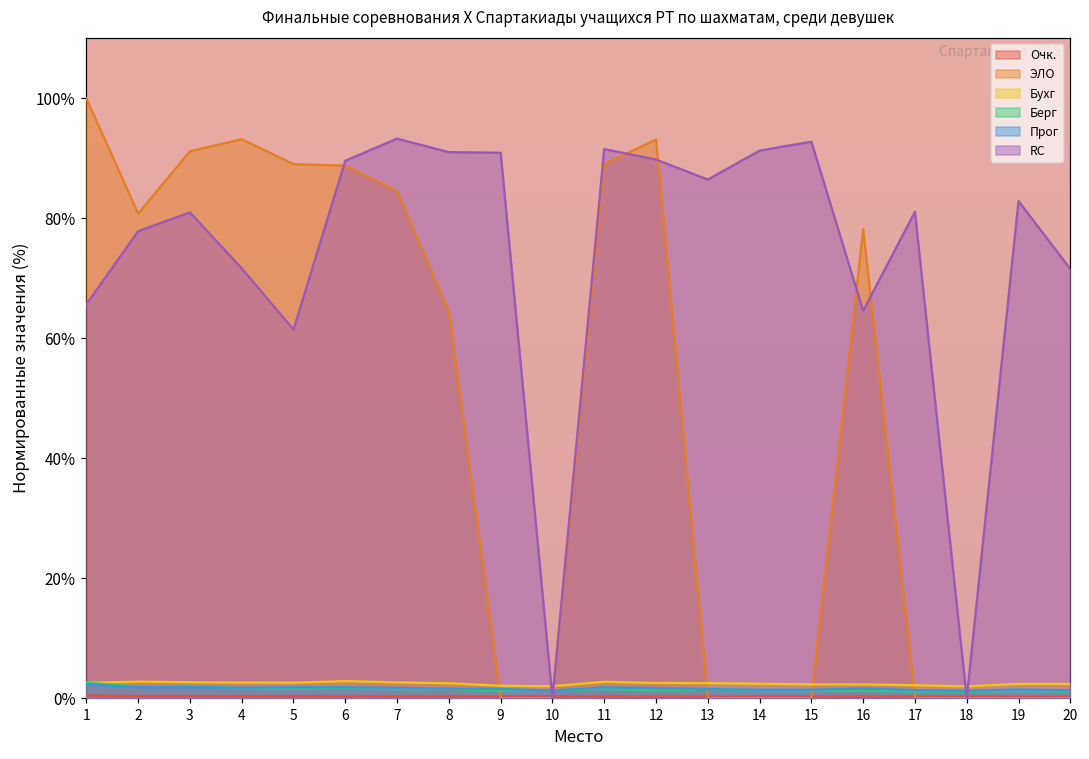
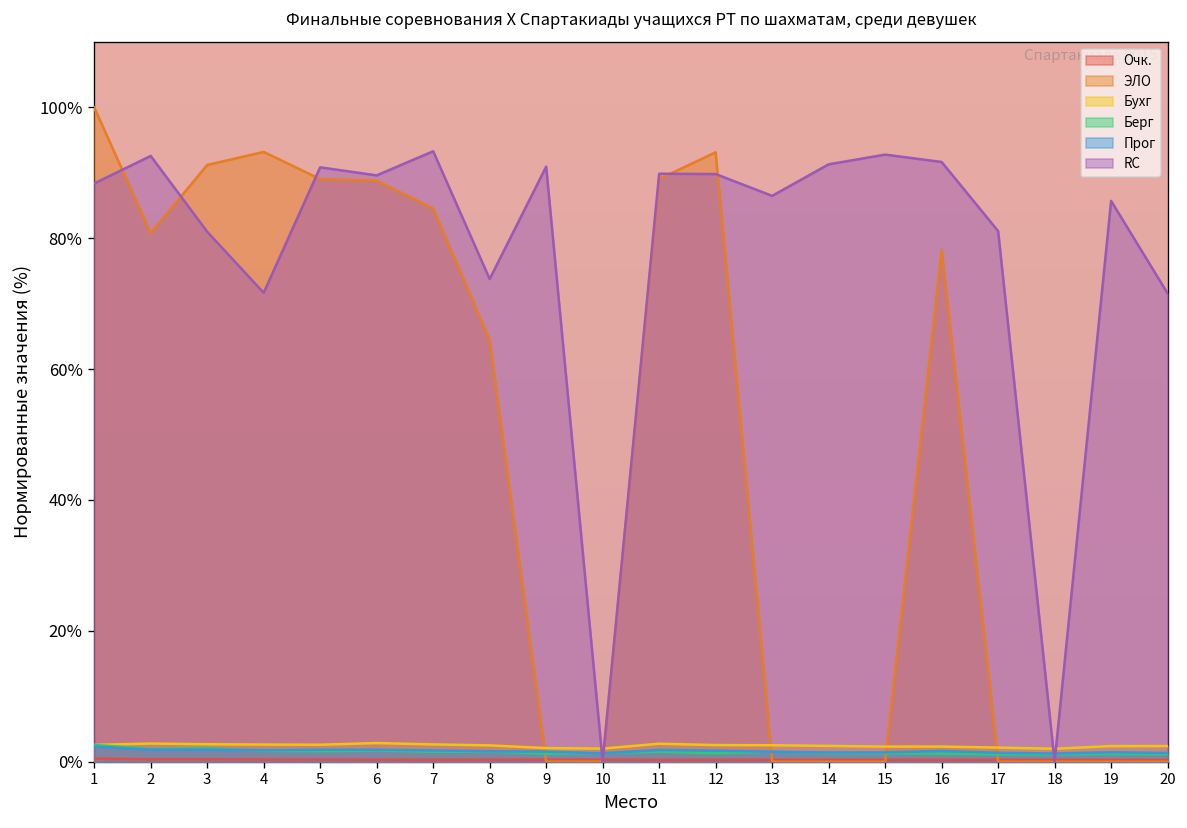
  {
    "RC": {
-     "1": "66%",
-     "2": "78%",
+     "1": "88%",
+     "2": "93%",
      "3": "81%",
      "4": "72%",
-     "5": "61%",
+     "5": "91%",
      "6": "90%",
      "7": "93%",
-     "8": "91%",
+     "8": "74%",
      "9": "91%",
-     "11": "92%",
+     "11": "90%",
      "12": "90%",
      "13": "86%",
      "14": "91%",
      "15": "93%",
-     "16": "65%",
+     "16": "92%",
      "17": "81%",
-     "19": "83%",
+     "19": "86%",
      "20": "72%"
    }
  }
